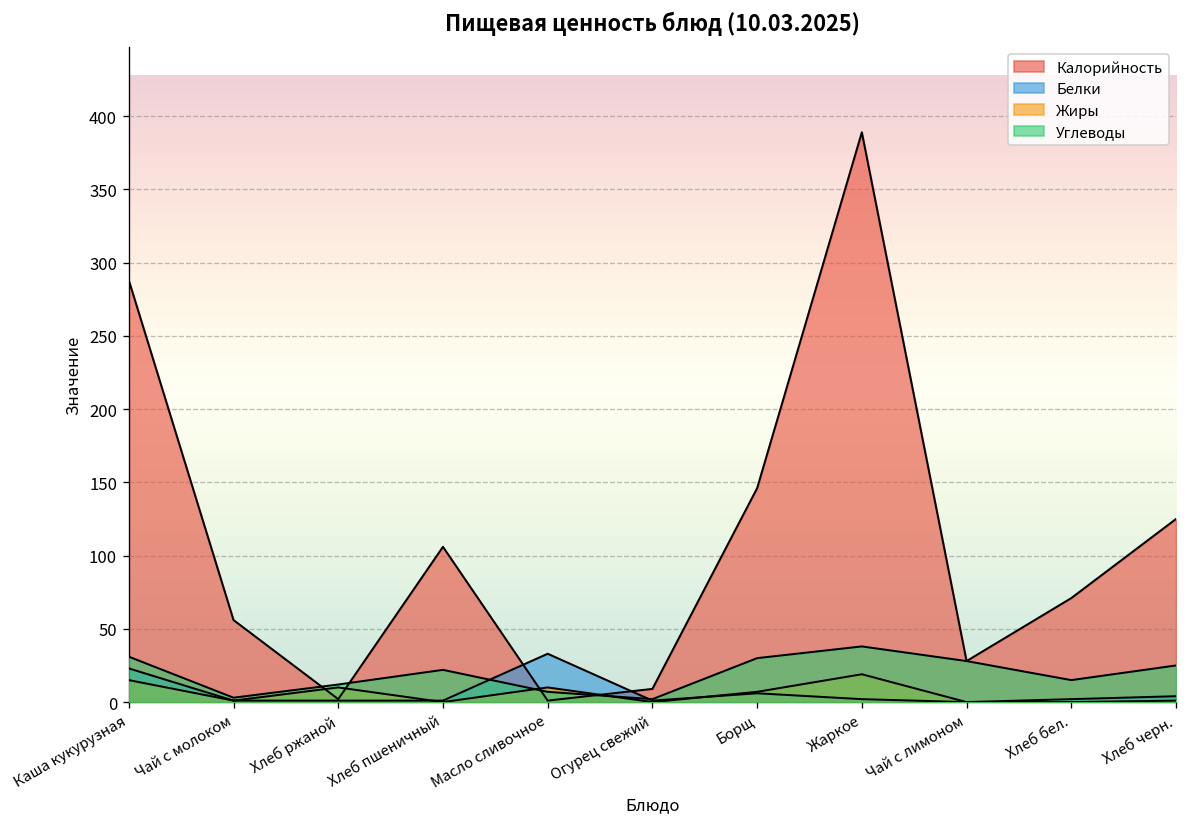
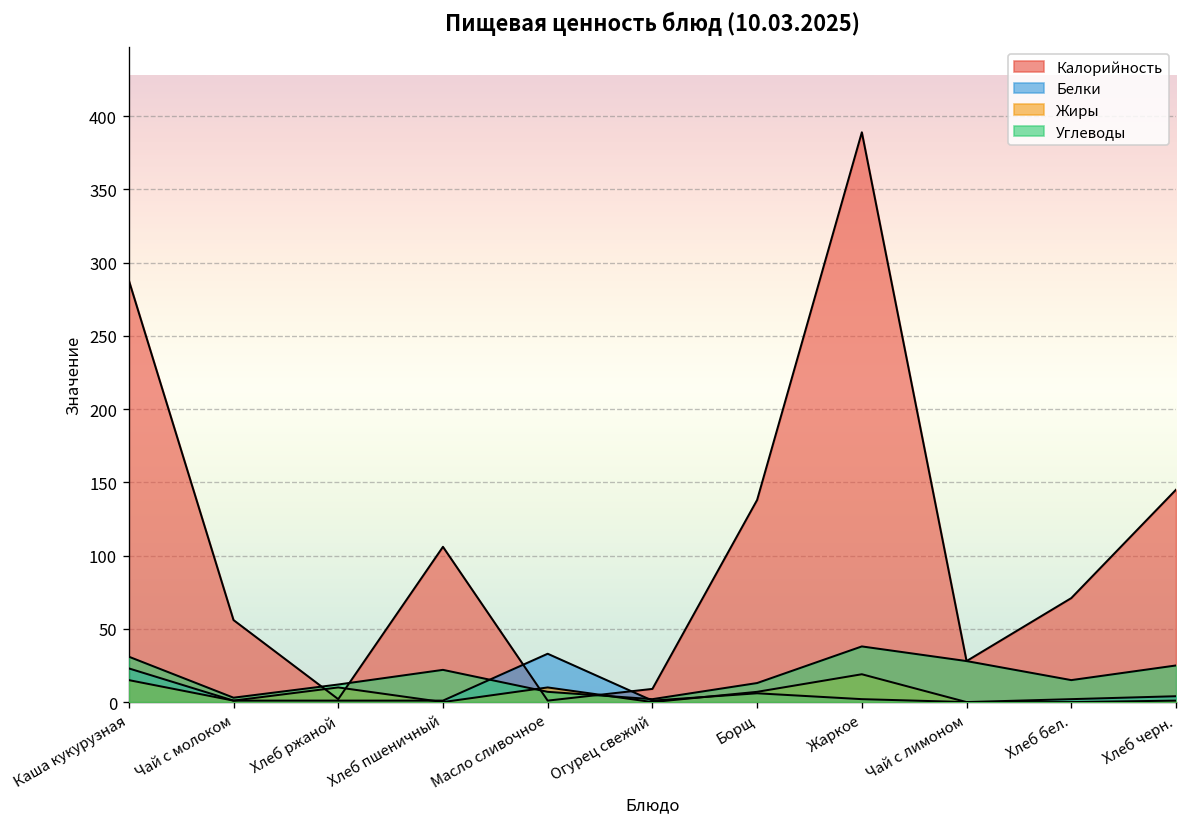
  {
    "Калорийность": {
      "Каша кукурузная": 288,
      "Чай с молоком": 56,
      "Хлеб пшеничный": 106,
      "Масло сливочное": 1,
      "Огурец свежий": 9,
-     "Борщ": 146,
+     "Борщ": 138,
      "Жаркое": 389,
      "Хлеб бел.": 71,
-     "Хлеб черн.": 125
+     "Хлеб черн.": 145
    },
    "Белки": {
      "Каша кукурузная": 23,
      "Масло сливочное": 33,
      "Жаркое": 2,
      "Хлеб черн.": 4
    },
    "Жиры": {
      "Каша кукурузная": 15,
      "Масло сливочное": 10,
      "Жаркое": 19,
      "Хлеб черн.": 1
    },
    "Углеводы": {
      "Каша кукурузная": 31,
      "Хлеб пшеничный": 22,
      "Масло сливочное": 7,
-     "Борщ": 30,
+     "Борщ": 13,
      "Жаркое": 38,
      "Хлеб бел.": 15,
      "Хлеб черн.": 25
    }
  }
